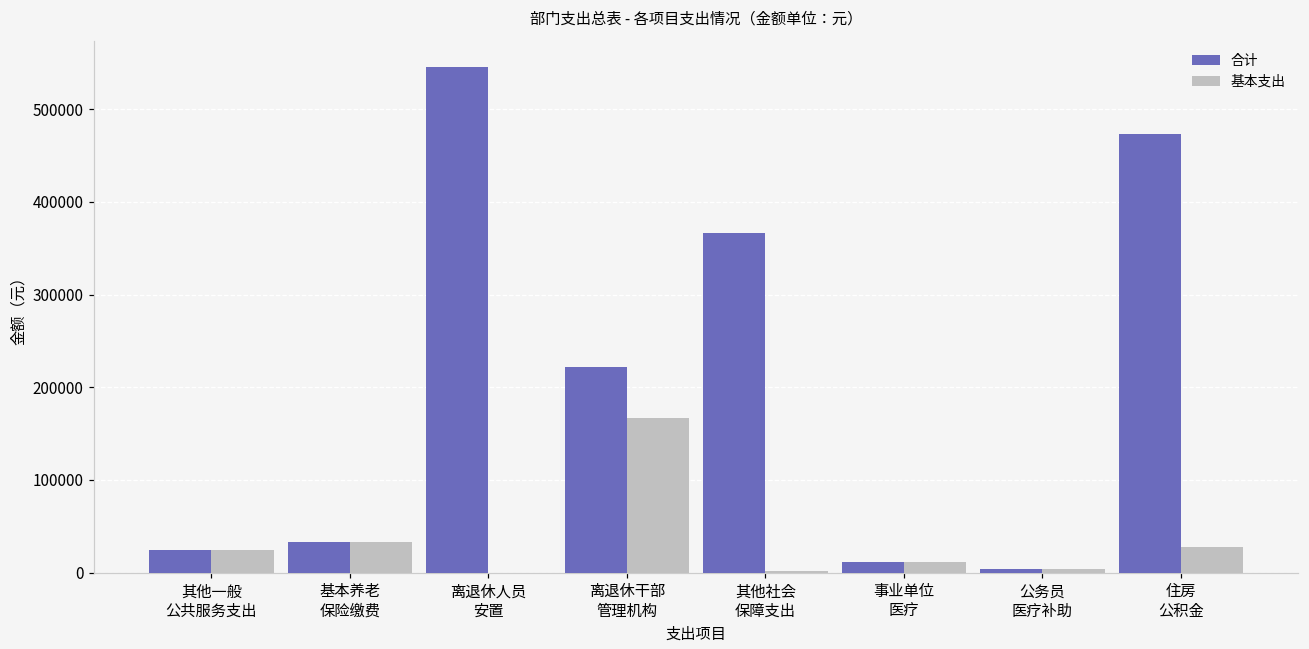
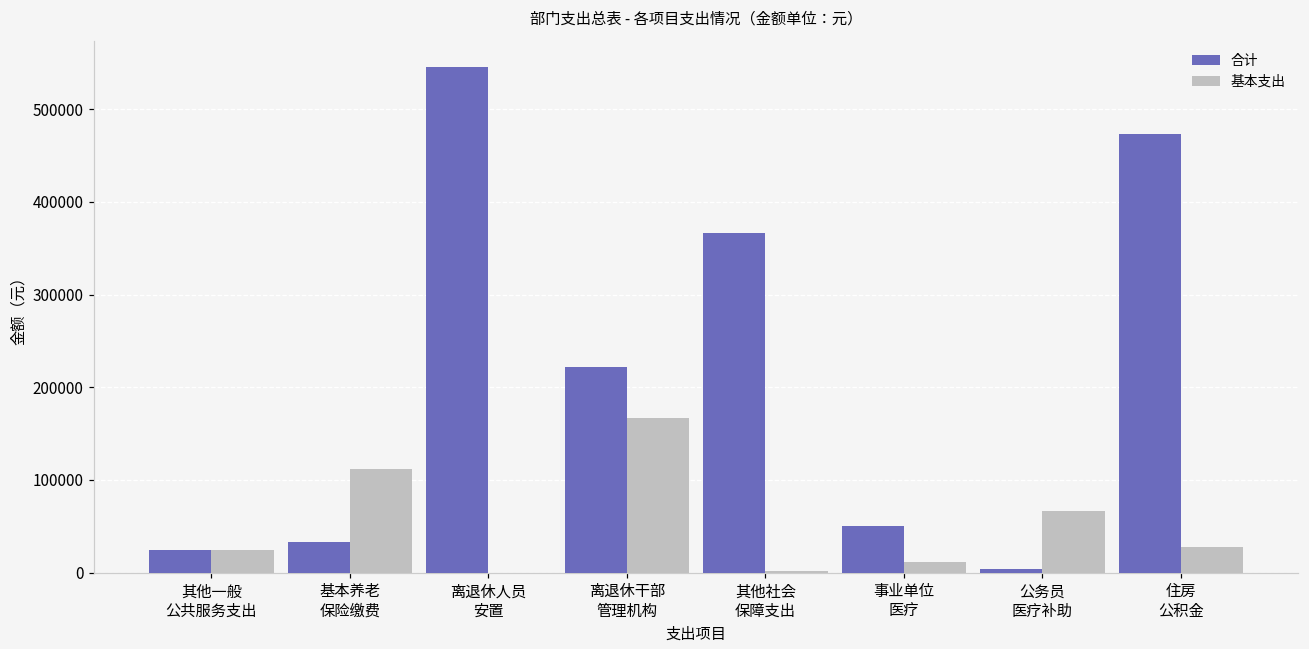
  {
    "合计": {
      "其他一般 公共服务支出": 20000,
      "基本养老 保险缴费": 30000,
      "离退休人员 安置": 550000,
      "离退休干部 管理机构": 220000,
      "其他社会 保障支出": 370000,
-     "事业单位 医疗": 10000,
+     "事业单位 医疗": 50000,
      "公务员 医疗补助": 0,
      "住房 公积金": 470000
    },
    "基本支出": {
      "其他一般 公共服务支出": 20000,
-     "基本养老 保险缴费": 30000,
+     "基本养老 保险缴费": 110000,
      "离退休人员 安置": 0,
      "离退休干部 管理机构": 170000,
      "事业单位 医疗": 10000,
-     "公务员 医疗补助": 0,
+     "公务员 医疗补助": 70000,
      "住房 公积金": 30000
    }
  }
